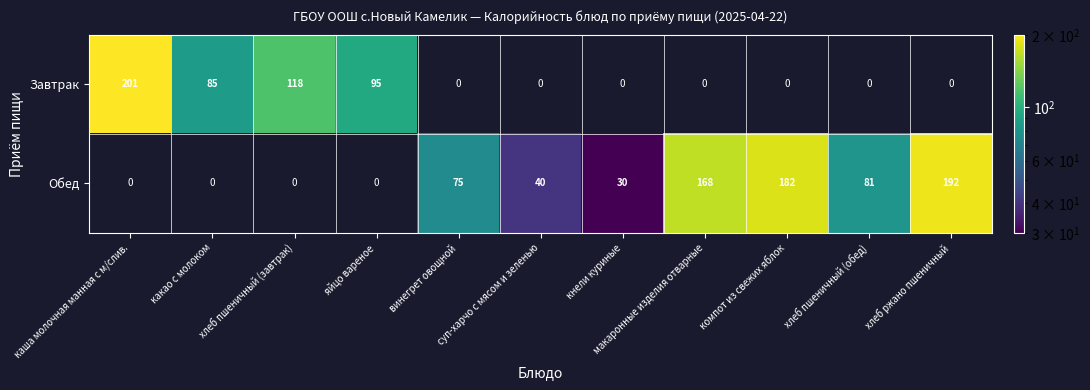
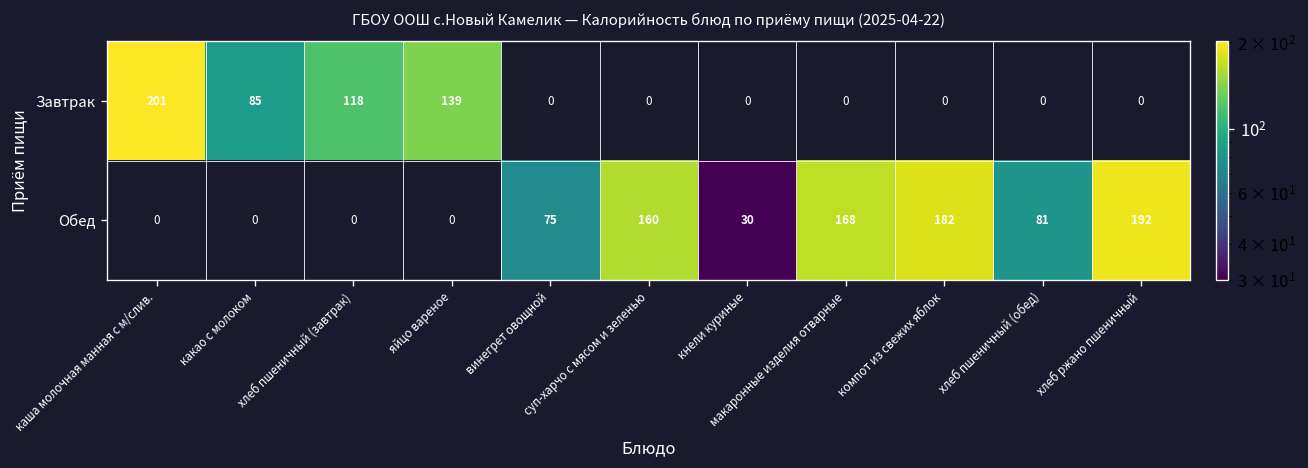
  {
    "Завтрак": {
      "каша молочная манная с м/слив.": 201,
      "какао с молоком": 85,
      "хлеб пшеничный (завтрак)": 118,
-     "яйцо вареное": 95,
+     "яйцо вареное": 139,
      "винегрет овощной": 0,
      "суп-харчо с мясом и зеленью": 0,
      "кнели куриные": 0,
      "макаронные изделия отварные": 0,
      "компот из свежих яблок": 0,
      "хлеб пшеничный (обед)": 0,
      "хлеб ржано пшеничный": 0
    },
    "Обед": {
      "каша молочная манная с м/слив.": 0,
      "какао с молоком": 0,
      "хлеб пшеничный (завтрак)": 0,
      "яйцо вареное": 0,
      "винегрет овощной": 75,
-     "суп-харчо с мясом и зеленью": 40,
+     "суп-харчо с мясом и зеленью": 160,
      "кнели куриные": 30,
      "макаронные изделия отварные": 168,
      "компот из свежих яблок": 182,
      "хлеб пшеничный (обед)": 81,
      "хлеб ржано пшеничный": 192
    }
  }
